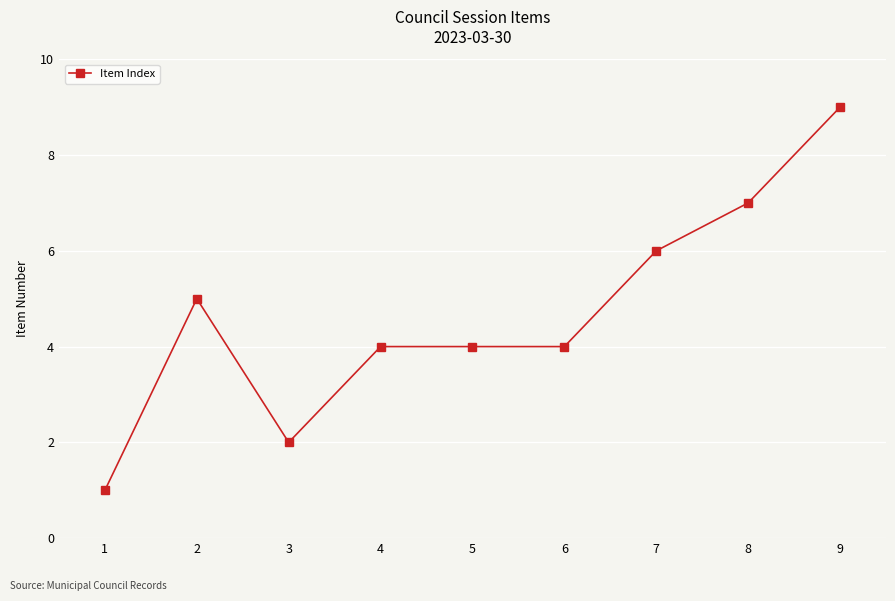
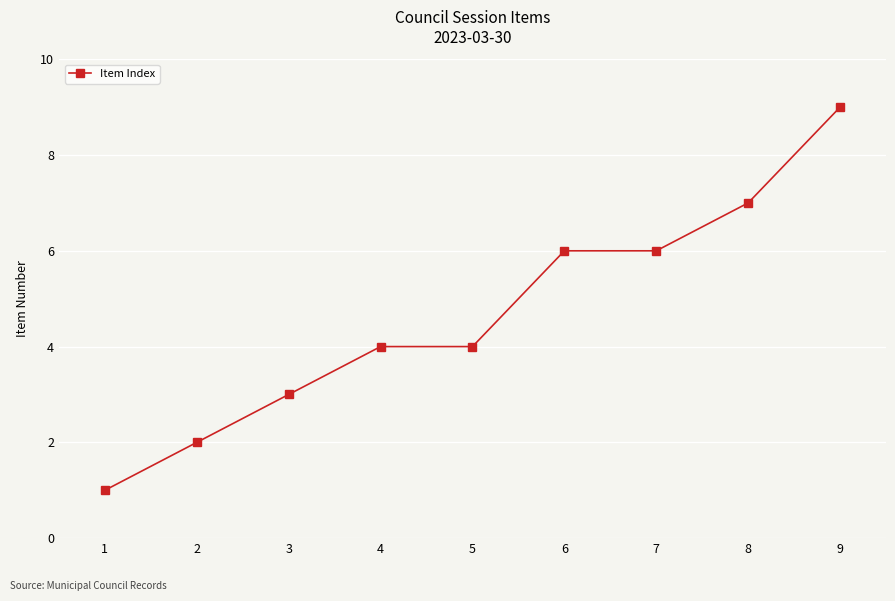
  {
    "1": 1,
-   "2": 5,
-   "3": 2,
+   "2": 2,
+   "3": 3,
    "4": 4,
    "5": 4,
-   "6": 4,
+   "6": 6,
    "7": 6,
    "8": 7,
    "9": 9
  }
